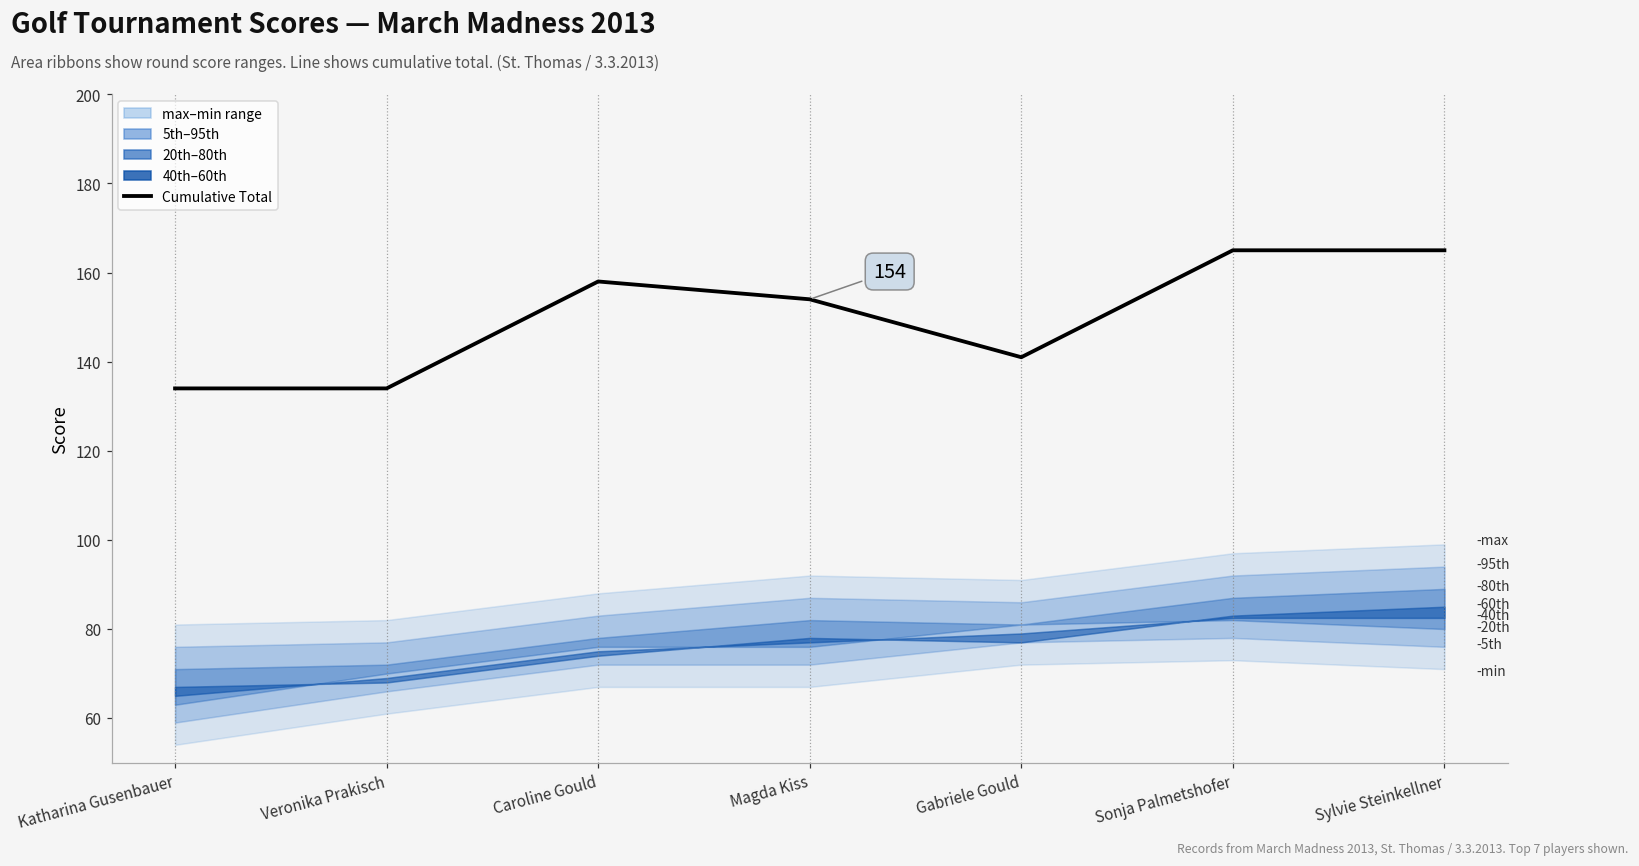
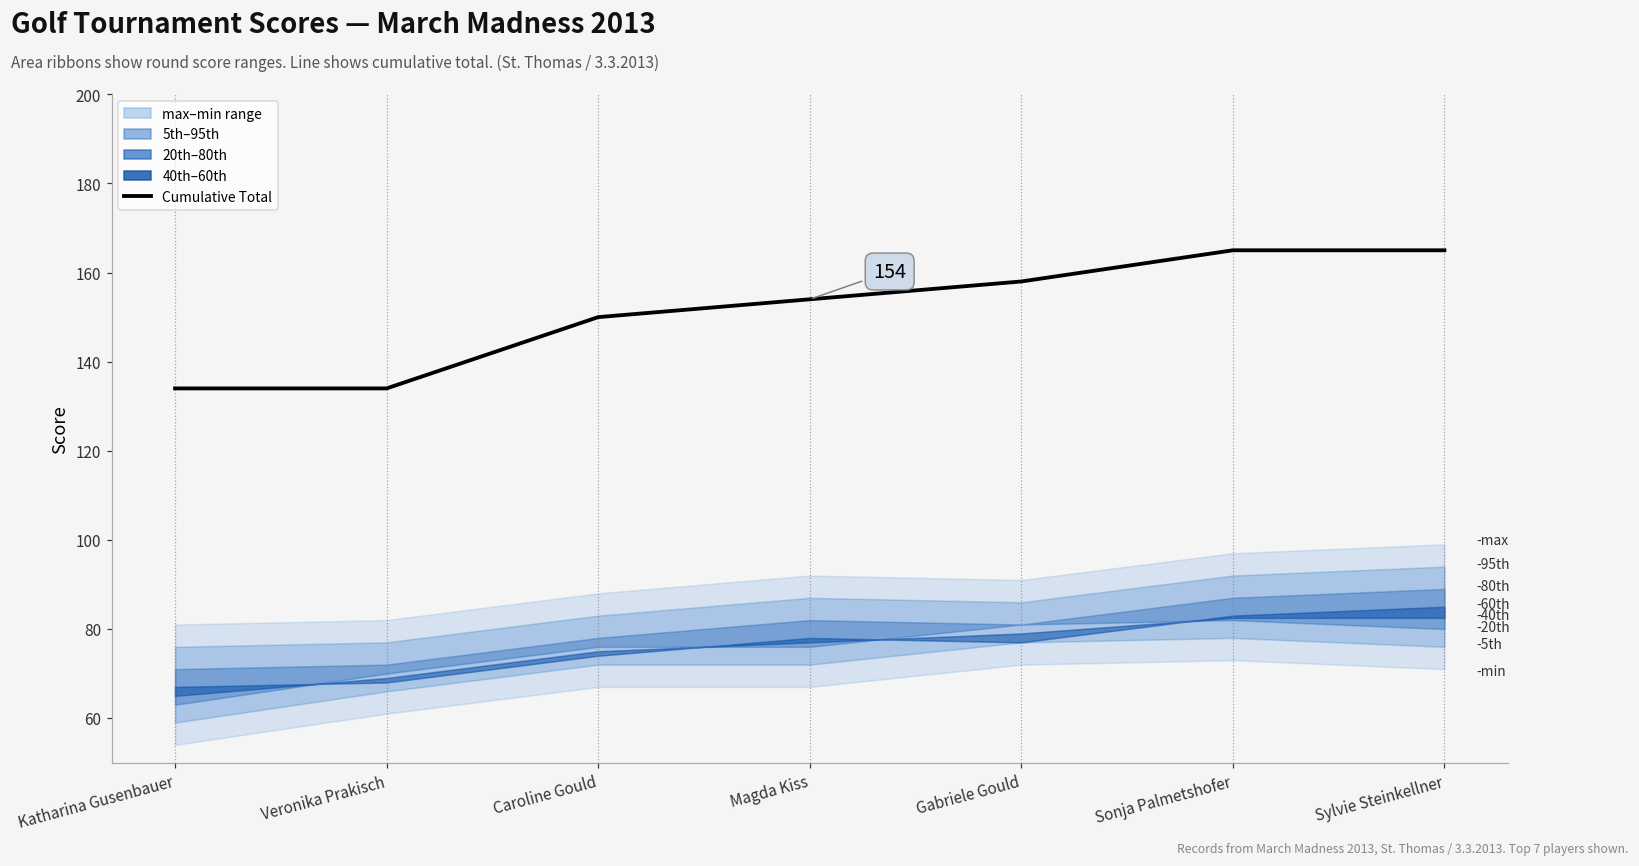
  {
    "Cumulative Total": {
      "Katharina Gusenbauer": 134,
      "Veronika Prakisch": 134,
-     "Caroline Gould": 158,
-     "Gabriele Gould": 141,
+     "Caroline Gould": 150,
+     "Gabriele Gould": 158,
      "Sonja Palmetshofer": 165,
      "Sylvie Steinkellner": 165
    }
  }
